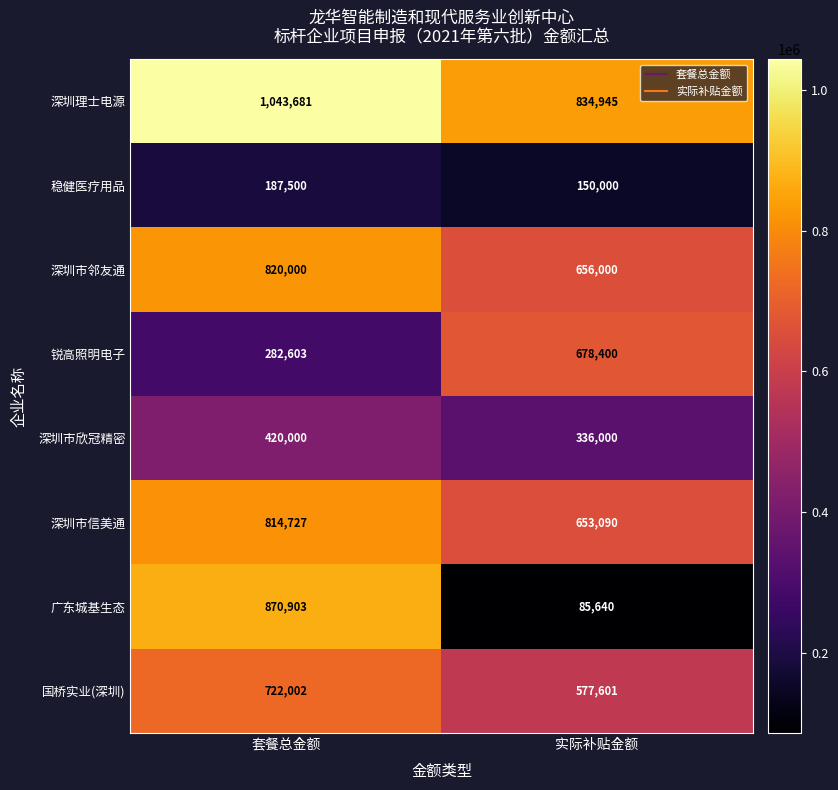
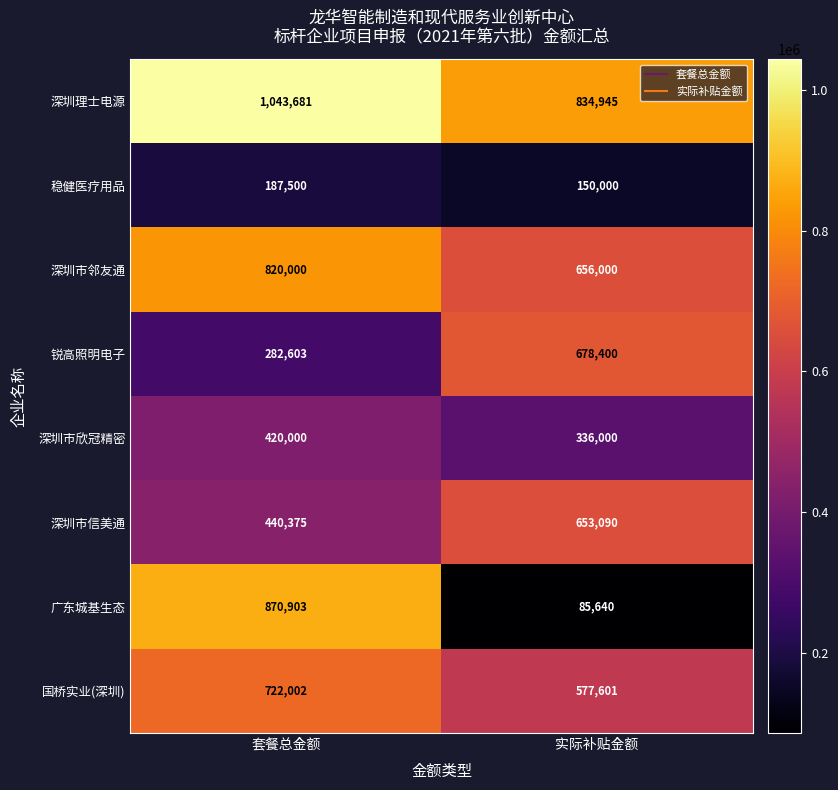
  {
    "深圳理士电源": {
      "套餐总金额": "1,043,681",
      "实际补贴金额": "834,945"
    },
    "稳健医疗用品": {
      "套餐总金额": "187,500",
      "实际补贴金额": "150,000"
    },
    "深圳市邻友通": {
      "套餐总金额": "820,000",
      "实际补贴金额": "656,000"
    },
    "锐高照明电子": {
      "套餐总金额": "282,603",
      "实际补贴金额": "678,400"
    },
    "深圳市欣冠精密": {
      "套餐总金额": "420,000",
      "实际补贴金额": "336,000"
    },
    "深圳市信美通": {
-     "套餐总金额": "814,727",
+     "套餐总金额": "440,375",
      "实际补贴金额": "653,090"
    },
    "广东城基生态": {
      "套餐总金额": "870,903",
      "实际补贴金额": "85,640"
    },
    "国桥实业(深圳)": {
      "套餐总金额": "722,002",
      "实际补贴金额": "577,601"
    }
  }
